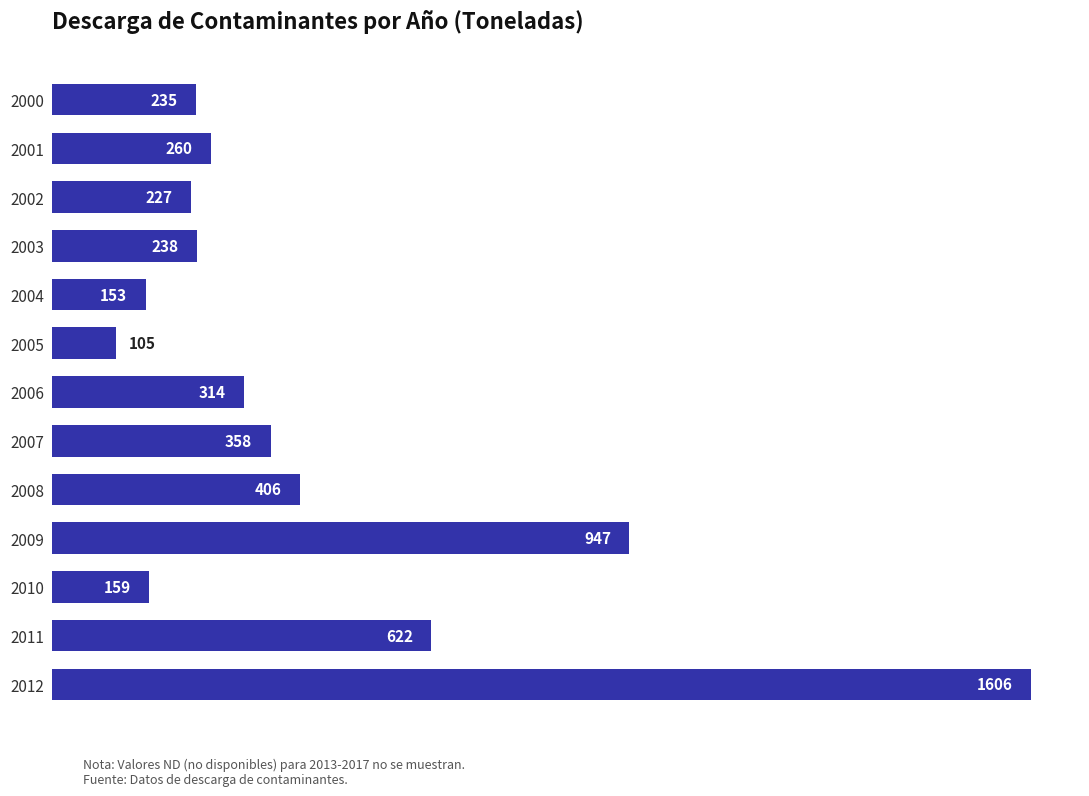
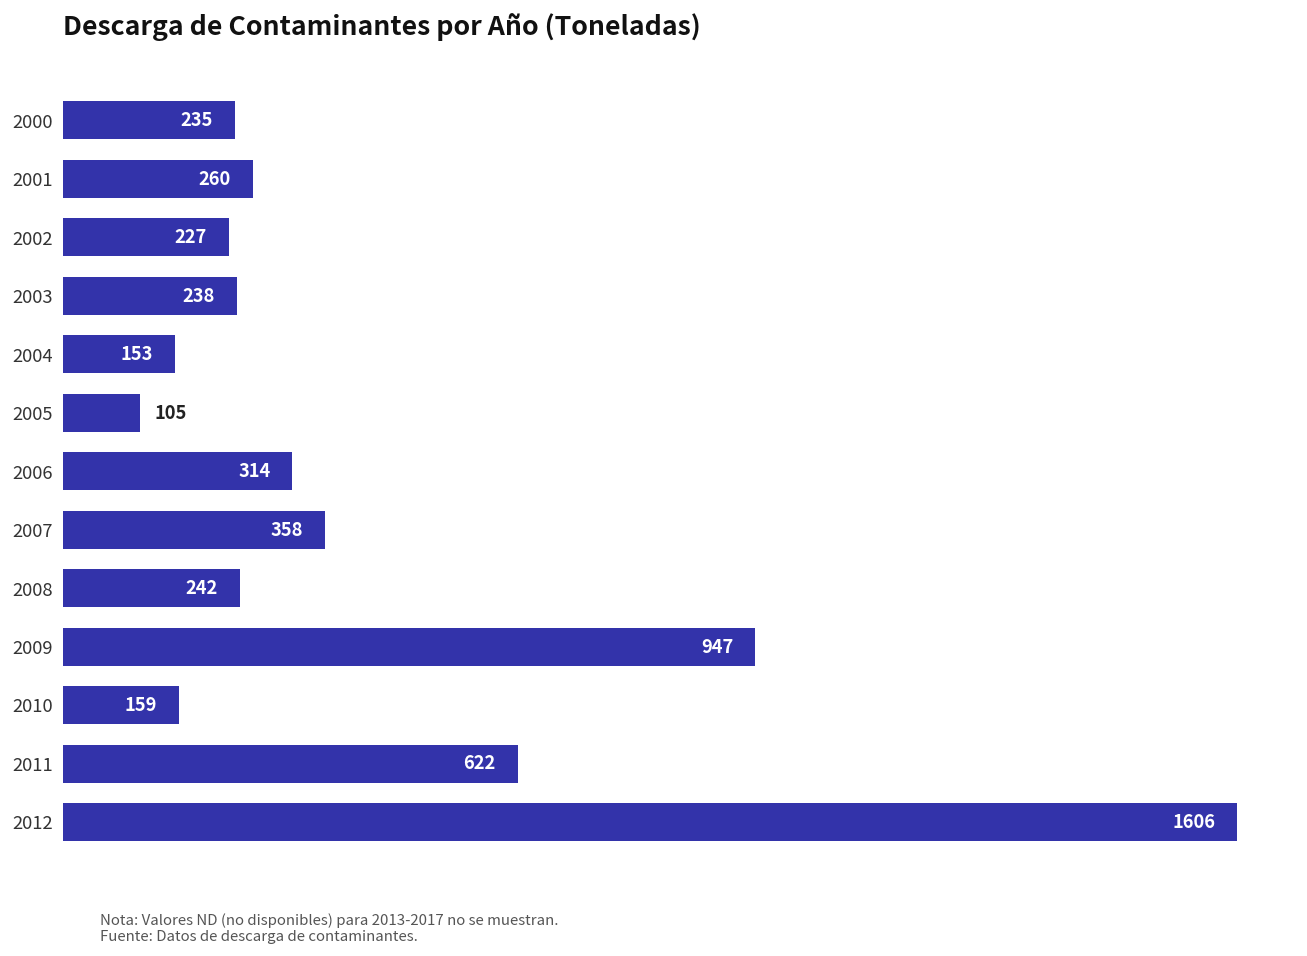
  {
    "2000": 235,
    "2001": 260,
    "2002": 227,
    "2003": 238,
    "2004": 153,
    "2005": 105,
    "2006": 314,
    "2007": 358,
-   "2008": 406,
+   "2008": 242,
    "2009": 947,
    "2010": 159,
    "2011": 622,
    "2012": 1606
  }
